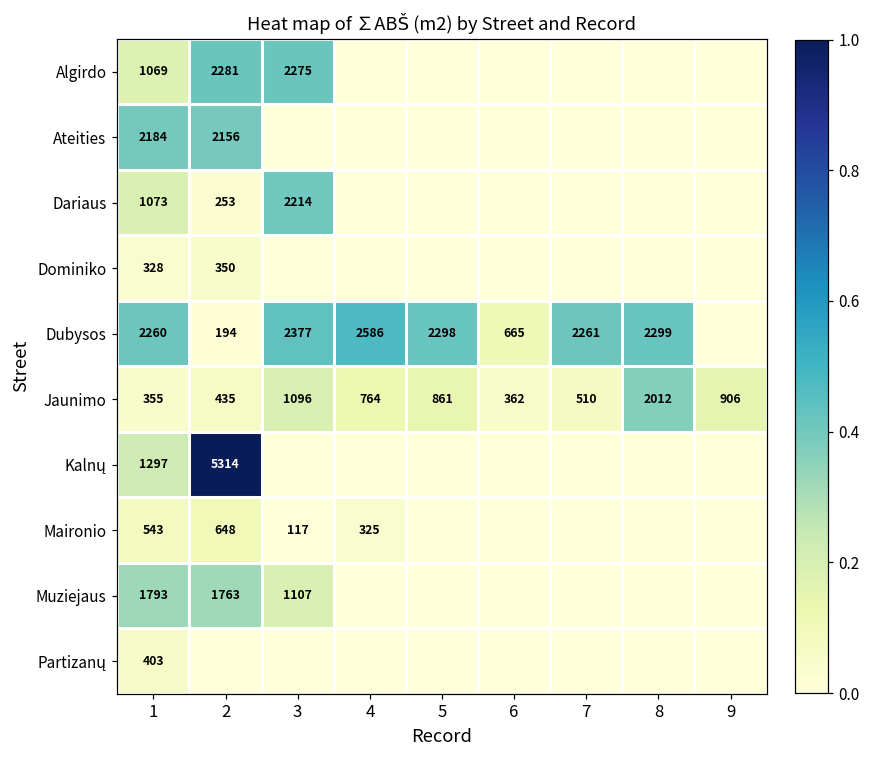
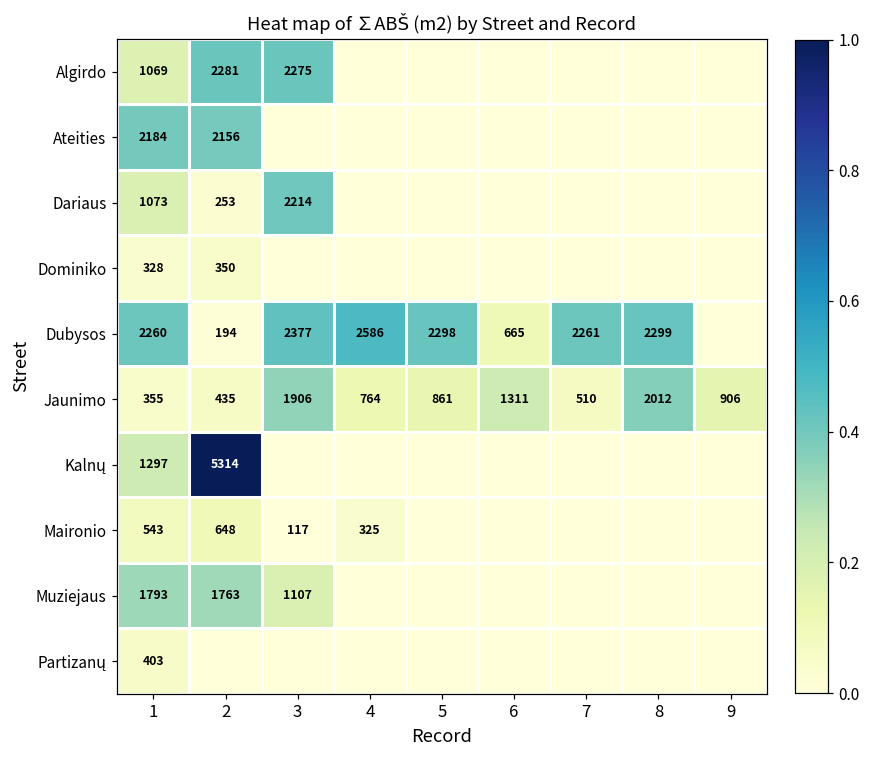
  {
    "Algirdo": {
      "1": 1069,
      "2": 2281,
      "3": 2275
    },
    "Ateities": {
      "1": 2184,
      "2": 2156
    },
    "Dariaus": {
      "1": 1073,
      "2": 253,
      "3": 2214
    },
    "Dominiko": {
      "1": 328,
      "2": 350
    },
    "Dubysos": {
      "1": 2260,
      "2": 194,
      "3": 2377,
      "4": 2586,
      "5": 2298,
      "6": 665,
      "7": 2261,
      "8": 2299
    },
    "Jaunimo": {
      "1": 355,
      "2": 435,
-     "3": 1096,
+     "3": 1906,
      "4": 764,
      "5": 861,
-     "6": 362,
+     "6": 1311,
      "7": 510,
      "8": 2012,
      "9": 906
    },
    "Kalnų": {
      "1": 1297,
      "2": 5314
    },
    "Maironio": {
      "1": 543,
      "2": 648,
      "3": 117,
      "4": 325
    },
    "Muziejaus": {
      "1": 1793,
      "2": 1763,
      "3": 1107
    },
    "Partizanų": {
      "1": 403
    }
  }
